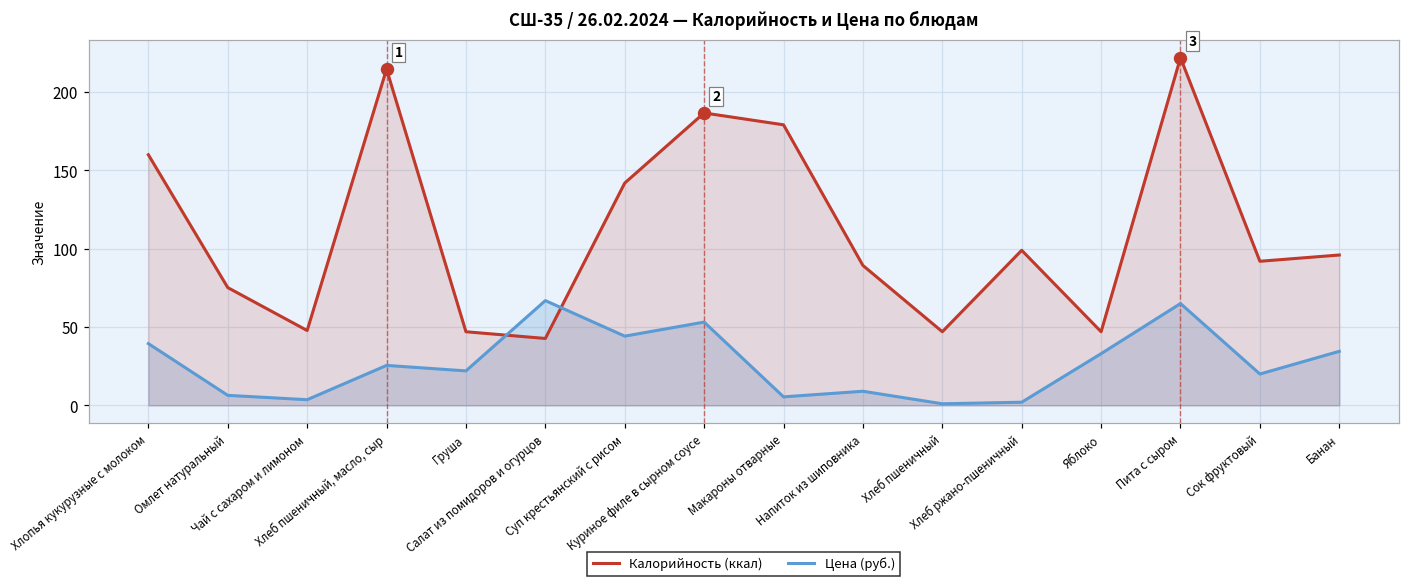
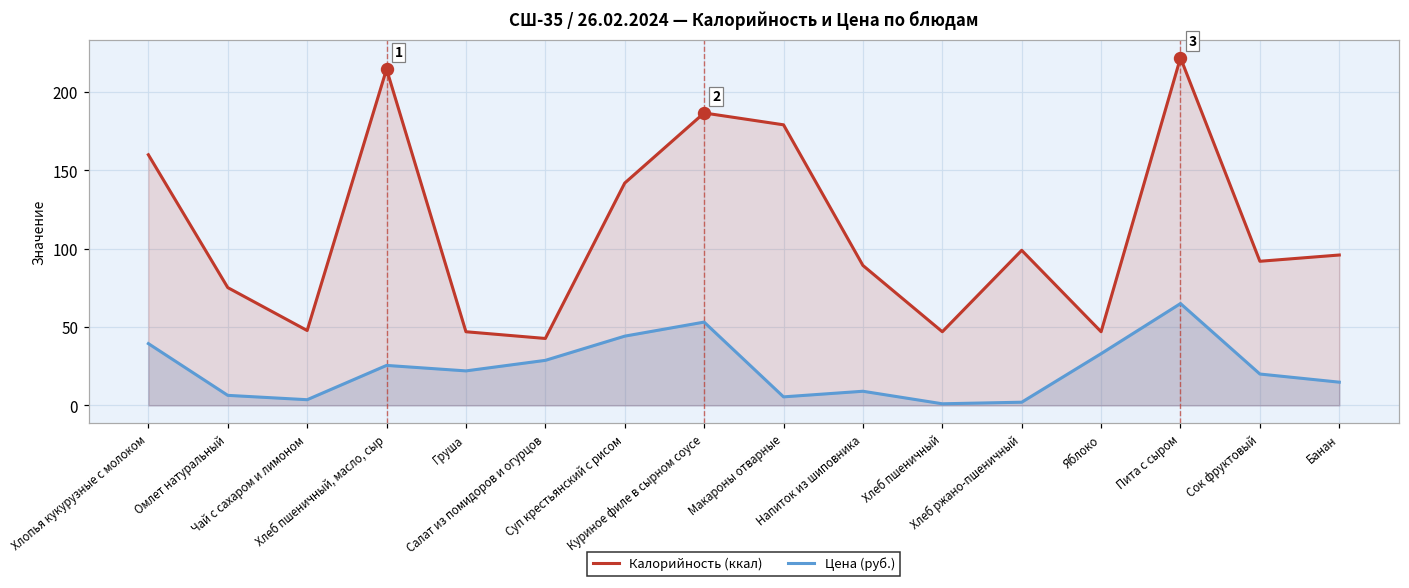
  {
    "Цена (руб.)": {
      "Хлопья кукурузные с молоком": 39,
      "Омлет натуральный": 6,
      "Чай с сахаром и лимоном": 4,
      "Хлеб пшеничный, масло, сыр": 26,
      "Груша": 22,
-     "Салат из помидоров и огурцов": 67,
+     "Салат из помидоров и огурцов": 29,
      "Суп крестьянский с рисом": 44,
      "Куриное филе в сырном соусе": 53,
      "Макароны отварные": 5,
      "Напиток из шиповника": 9,
      "Хлеб пшеничный": 1,
      "Хлеб ржано-пшеничный": 2,
      "Яблоко": 33,
      "Пита с сыром": 65,
      "Сок фруктовый": 20,
-     "Банан": 35
+     "Банан": 15
    }
  }
